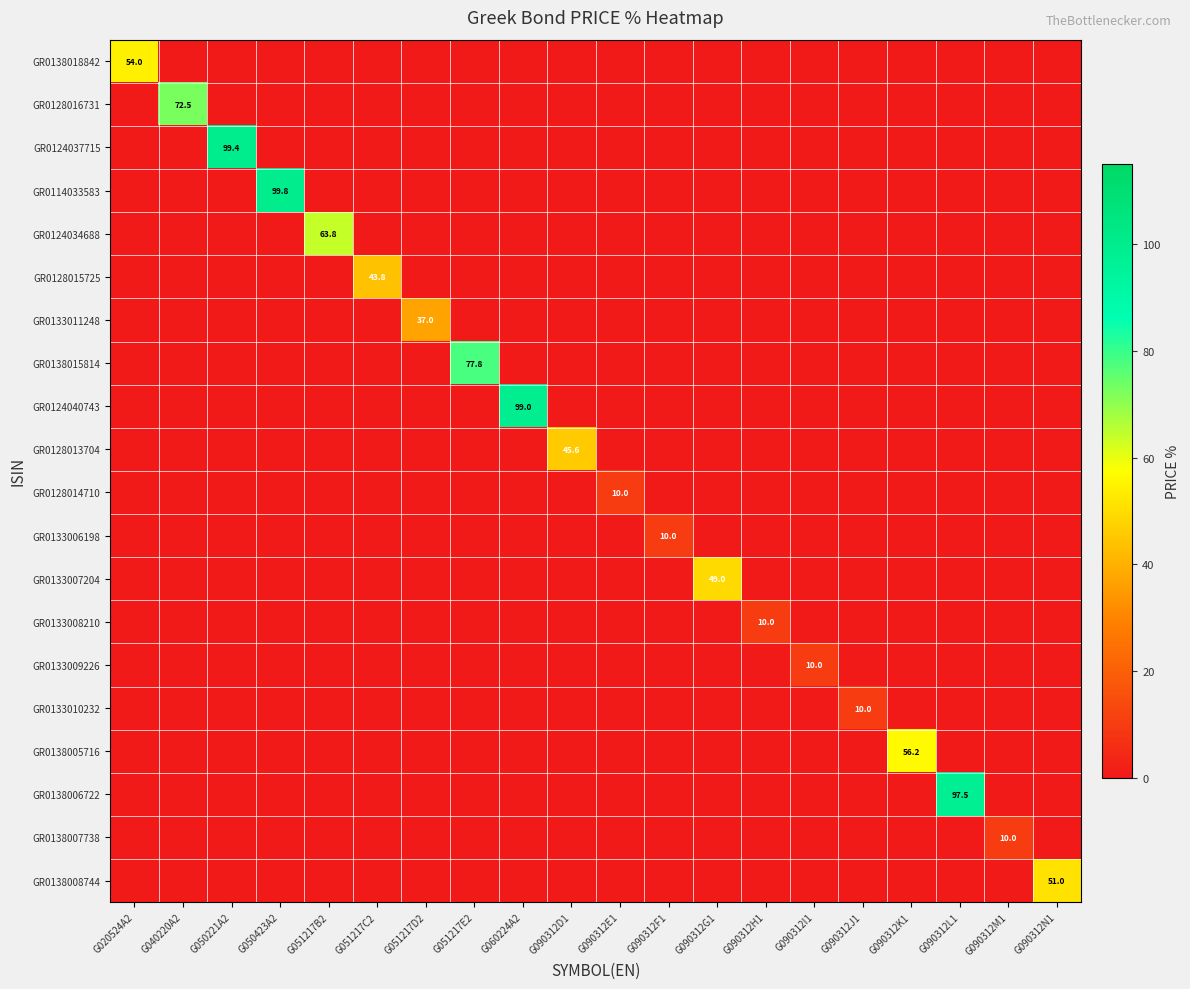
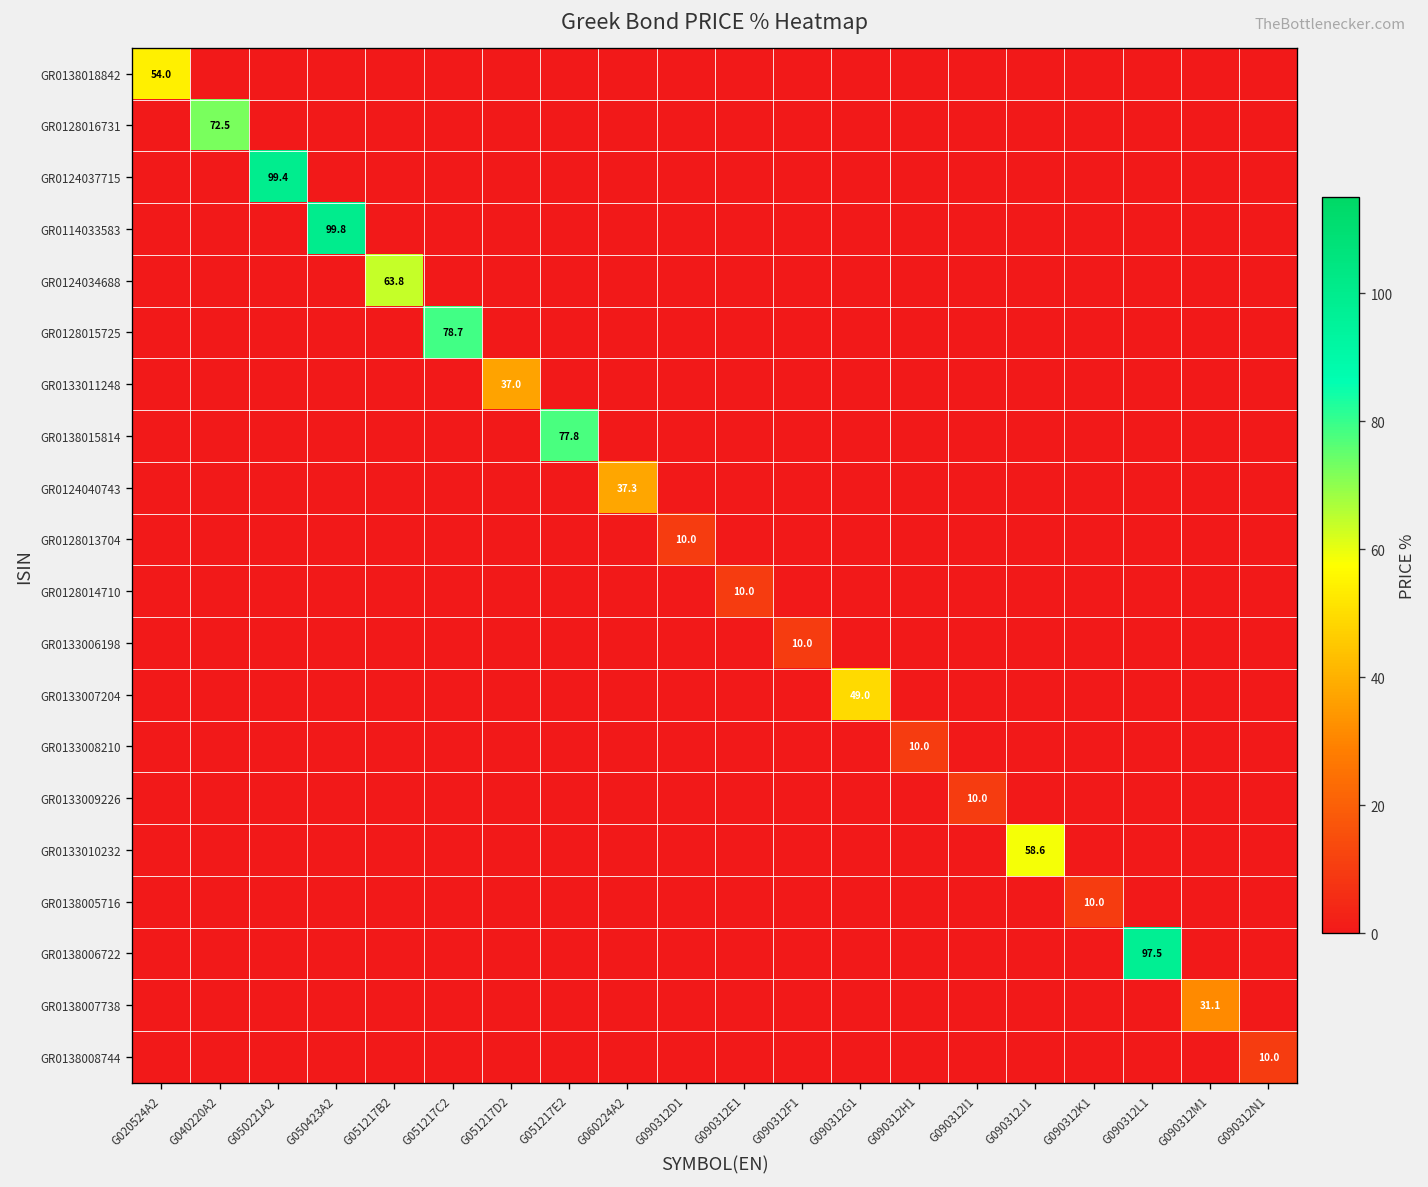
  {
    "GR0138018842": {
      "G020524A2": 54.0
    },
    "GR0128016731": {
      "G040220A2": 72.5
    },
    "GR0124037715": {
      "G050221A2": 99.4
    },
    "GR0114033583": {
      "G050423A2": 99.8
    },
    "GR0124034688": {
      "G051217B2": 63.8
    },
    "GR0128015725": {
-     "G051217C2": 43.8
+     "G051217C2": 78.7
    },
    "GR0133011248": {
      "G051217D2": 37.0
    },
    "GR0138015814": {
      "G051217E2": 77.8
    },
    "GR0124040743": {
-     "G060224A2": 99.0
+     "G060224A2": 37.3
    },
    "GR0128013704": {
-     "G090312D1": 45.6
+     "G090312D1": 10.0
    },
    "GR0128014710": {
      "G090312E1": 10.0
    },
    "GR0133006198": {
      "G090312F1": 10.0
    },
    "GR0133007204": {
      "G090312G1": 49.0
    },
    "GR0133008210": {
      "G090312H1": 10.0
    },
    "GR0133009226": {
      "G090312I1": 10.0
    },
    "GR0133010232": {
-     "G090312J1": 10.0
+     "G090312J1": 58.6
    },
    "GR0138005716": {
-     "G090312K1": 56.2
+     "G090312K1": 10.0
    },
    "GR0138006722": {
      "G090312L1": 97.5
    },
    "GR0138007738": {
-     "G090312M1": 10.0
+     "G090312M1": 31.1
    },
    "GR0138008744": {
-     "G090312N1": 51.0
+     "G090312N1": 10.0
    }
  }
